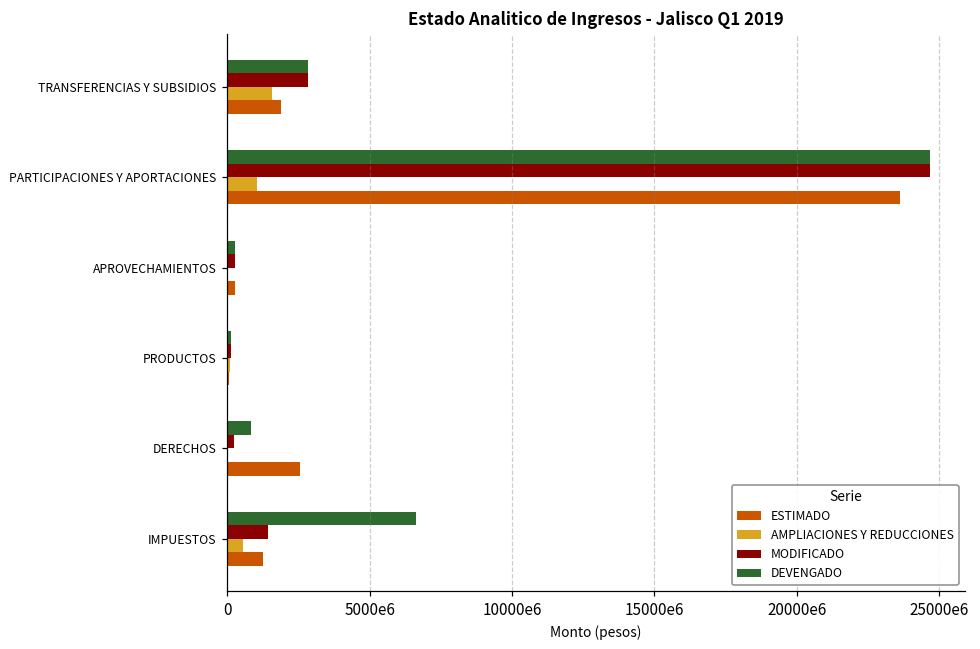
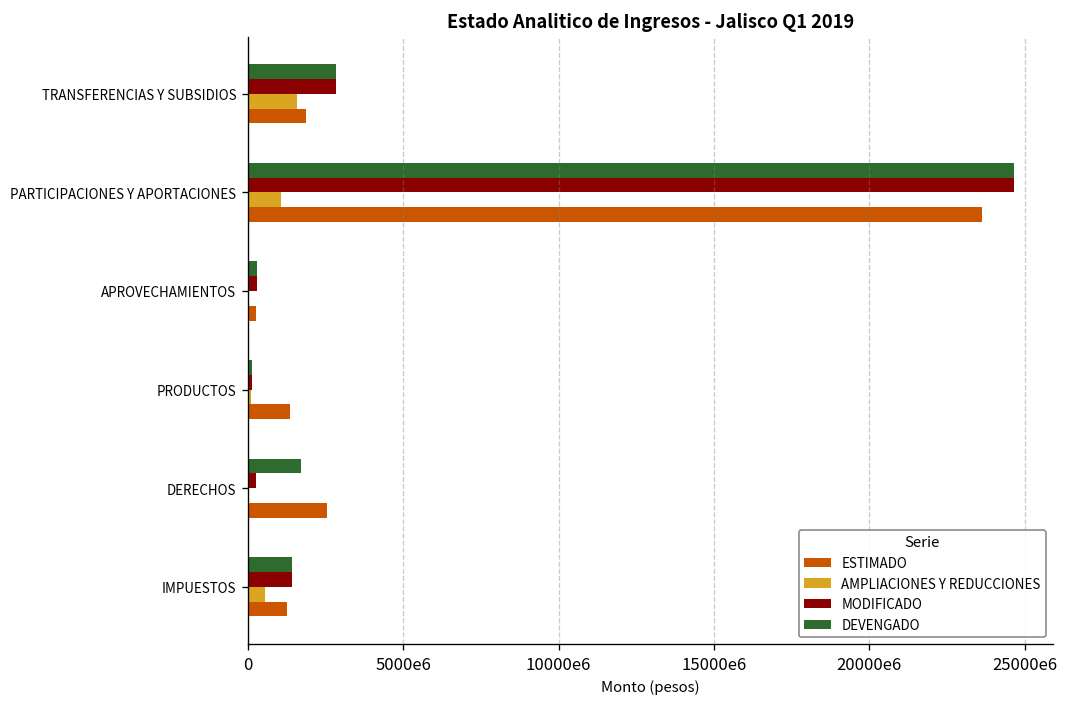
  {
    "ESTIMADO": {
      "TRANSFERENCIAS Y SUBSIDIOS": 1900000000,
      "PARTICIPACIONES Y APORTACIONES": 23600000000,
      "APROVECHAMIENTOS": 300000000,
-     "PRODUCTOS": 0,
+     "PRODUCTOS": 1300000000,
      "DERECHOS": 2600000000,
      "IMPUESTOS": 1200000000
    },
    "AMPLIACIONES Y REDUCCIONES": {
      "TRANSFERENCIAS Y SUBSIDIOS": 1600000000,
      "PARTICIPACIONES Y APORTACIONES": 1000000000,
      "DERECHOS": 0,
      "IMPUESTOS": 500000000
    },
    "MODIFICADO": {
      "TRANSFERENCIAS Y SUBSIDIOS": 2800000000,
      "PARTICIPACIONES Y APORTACIONES": 24700000000,
      "APROVECHAMIENTOS": 300000000,
      "PRODUCTOS": 100000000,
      "DERECHOS": 200000000,
      "IMPUESTOS": 1400000000
    },
    "DEVENGADO": {
      "TRANSFERENCIAS Y SUBSIDIOS": 2800000000,
      "PARTICIPACIONES Y APORTACIONES": 24700000000,
      "APROVECHAMIENTOS": 300000000,
      "PRODUCTOS": 100000000,
-     "DERECHOS": 800000000,
-     "IMPUESTOS": 6600000000
+     "DERECHOS": 1700000000,
+     "IMPUESTOS": 1400000000
    }
  }
